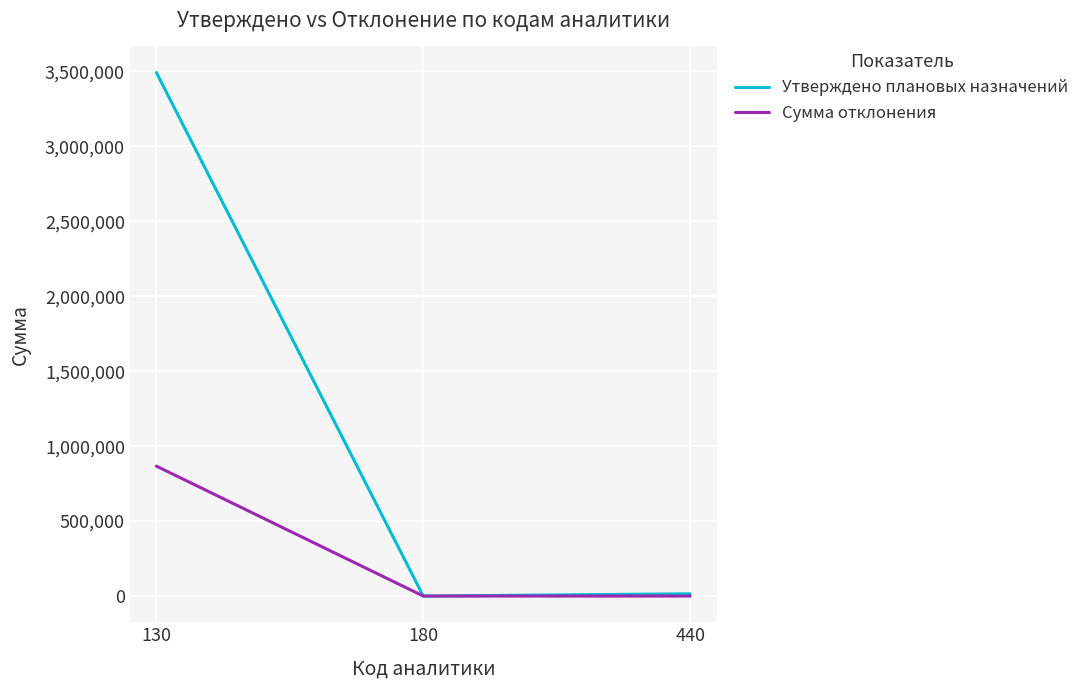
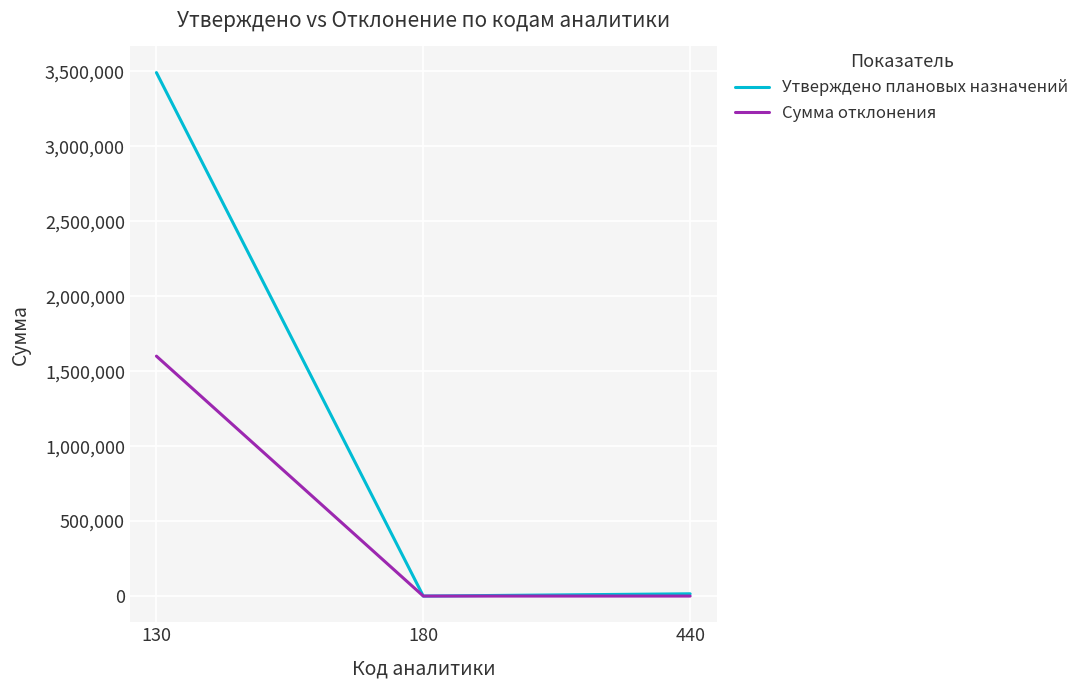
  {
    "Утверждено плановых назначений": {
      "130": "3,490,000"
    },
    "Сумма отклонения": {
-     "130": "870,000"
+     "130": "1,600,000"
    }
  }
